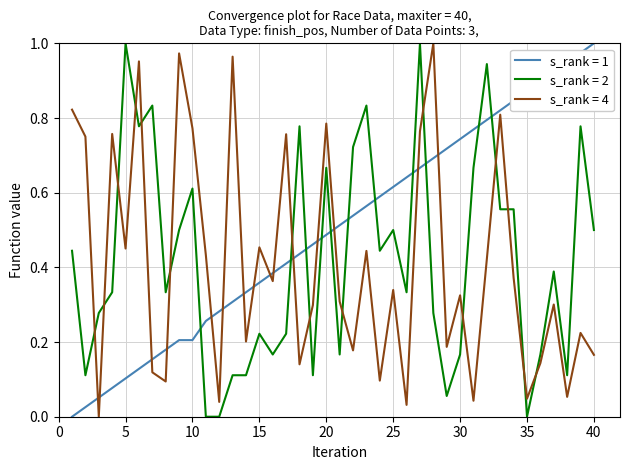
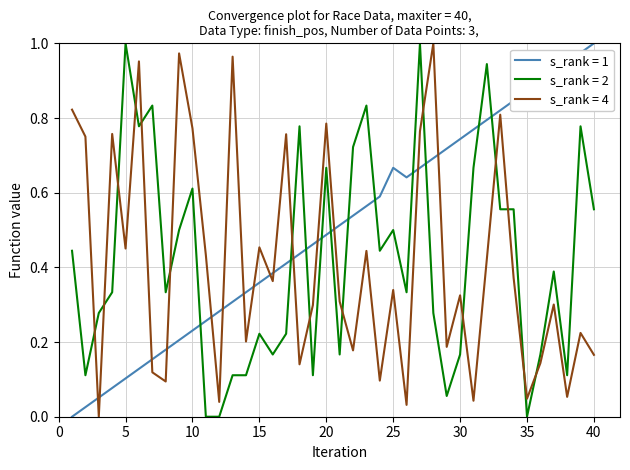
  {
    "s_rank = 1": {
      "5": 0.10,
-     "10": 0.21,
+     "10": 0.23,
      "15": 0.36,
      "20": 0.49,
-     "25": 0.62,
+     "25": 0.67,
      "30": 0.74,
      "40": 1.00
    },
    "s_rank = 2": {
      "5": 1.00,
      "10": 0.61,
      "15": 0.22,
      "20": 0.67,
      "25": 0.50,
      "30": 0.17,
      "35": 0.00,
-     "40": 0.50
+     "40": 0.56
    },
    "s_rank = 4": {
      "5": 0.45,
      "10": 0.77,
      "15": 0.45,
      "20": 0.79,
      "25": 0.34,
      "30": 0.33,
      "35": 0.05,
      "40": 0.17
    }
  }
